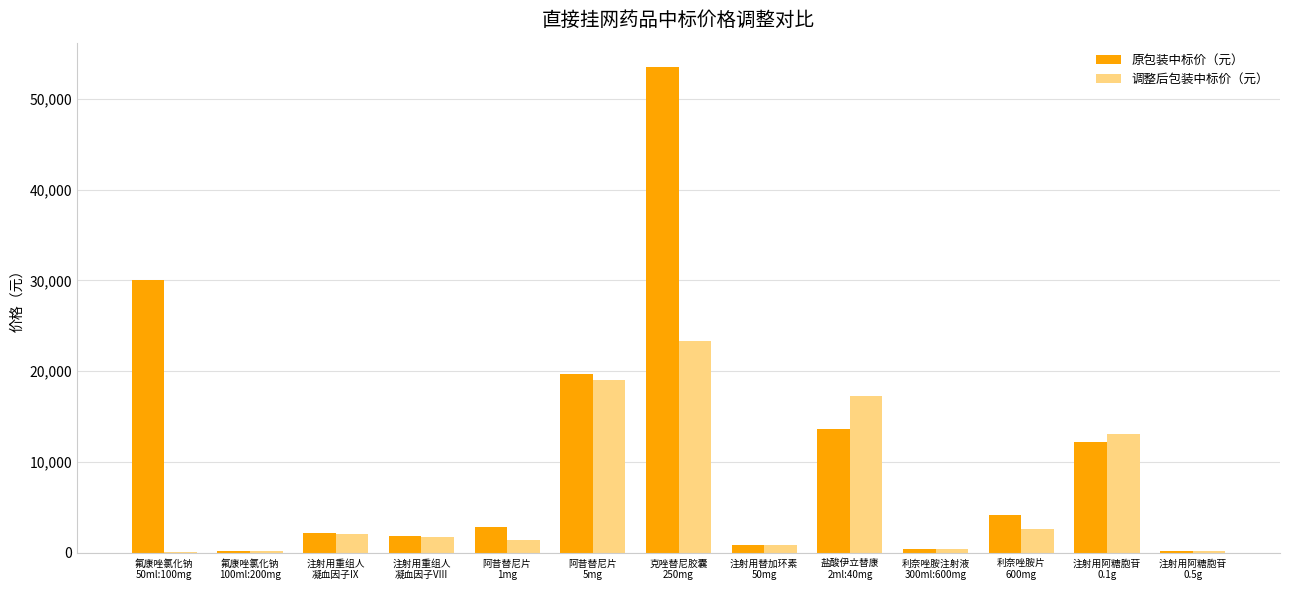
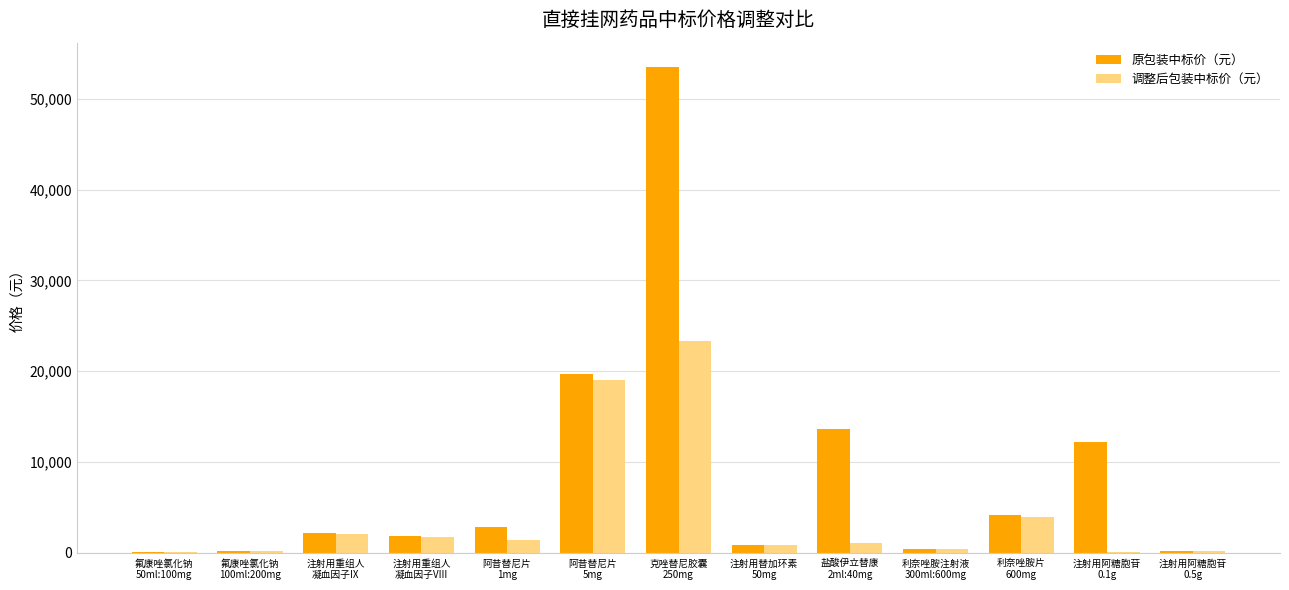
  {
    "原包装中标价（元）": {
-     "氟康唑氯化钠 50ml:100mg": "30,000",
+     "氟康唑氯化钠 50ml:100mg": "0",
      "注射用重组人 凝血因子IX": "2,000",
      "注射用重组人 凝血因子VIII": "2,000",
      "阿昔替尼片 1mg": "3,000",
      "阿昔替尼片 5mg": "20,000",
      "克唑替尼胶囊 250mg": "54,000",
      "注射用替加环素 50mg": "1,000",
      "盐酸伊立替康 2ml:40mg": "14,000",
      "利奈唑胺注射液 300ml:600mg": "0",
      "利奈唑胺片 600mg": "4,000",
      "注射用阿糖胞苷 0.1g": "12,000"
    },
    "调整后包装中标价（元）": {
      "注射用重组人 凝血因子IX": "2,000",
      "注射用重组人 凝血因子VIII": "2,000",
      "阿昔替尼片 1mg": "1,000",
      "阿昔替尼片 5mg": "19,000",
      "克唑替尼胶囊 250mg": "23,000",
      "注射用替加环素 50mg": "1,000",
-     "盐酸伊立替康 2ml:40mg": "17,000",
+     "盐酸伊立替康 2ml:40mg": "1,000",
      "利奈唑胺注射液 300ml:600mg": "0",
-     "利奈唑胺片 600mg": "3,000",
-     "注射用阿糖胞苷 0.1g": "13,000"
+     "利奈唑胺片 600mg": "4,000",
+     "注射用阿糖胞苷 0.1g": "0"
    }
  }
